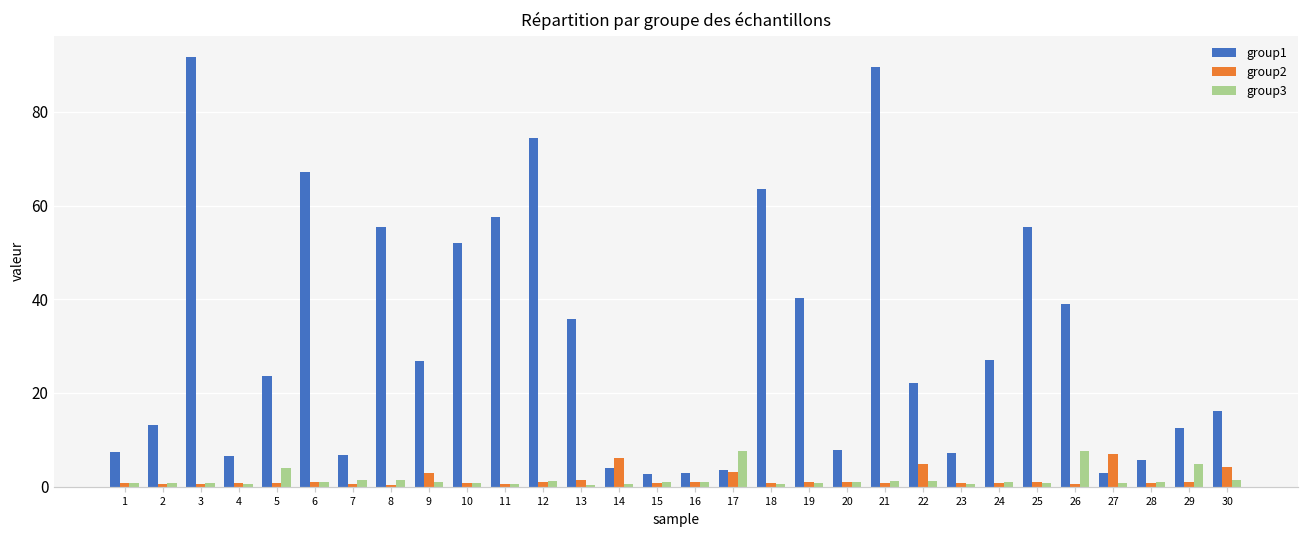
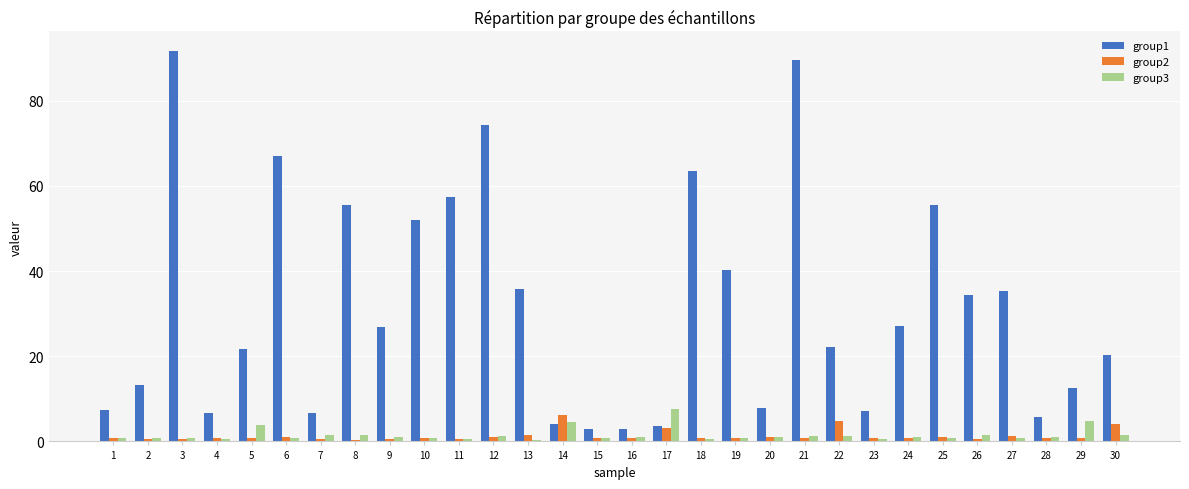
  {
    "group1": {
      "1": 7,
      "2": 13,
      "3": 92,
      "4": 7,
-     "5": 24,
+     "5": 22,
      "6": 67,
      "7": 7,
      "8": 56,
      "9": 27,
      "10": 52,
      "11": 58,
      "12": 74,
      "13": 36,
      "14": 4,
      "15": 3,
      "16": 3,
      "17": 4,
      "18": 64,
      "19": 40,
      "20": 8,
      "21": 90,
      "22": 22,
      "23": 7,
      "24": 27,
      "25": 56,
-     "26": 39,
-     "27": 3,
+     "26": 35,
+     "27": 35,
      "28": 6,
      "29": 13,
-     "30": 16
+     "30": 20
    },
    "group2": {
      "1": 1,
      "3": 1,
      "4": 1,
      "5": 1,
      "6": 1,
-     "9": 3,
+     "9": 1,
      "10": 1,
      "12": 1,
      "13": 2,
      "14": 6,
      "15": 1,
      "16": 1,
      "17": 3,
      "18": 1,
      "19": 1,
      "20": 1,
      "21": 1,
      "22": 5,
      "23": 1,
      "24": 1,
      "25": 1,
      "26": 1,
-     "27": 7,
+     "27": 1,
      "28": 1,
      "29": 1,
      "30": 4
    },
    "group3": {
      "1": 1,
      "2": 1,
      "3": 1,
      "4": 1,
      "5": 4,
      "6": 1,
      "7": 1,
      "8": 1,
      "9": 1,
      "10": 1,
      "11": 1,
      "12": 1,
-     "14": 1,
+     "14": 5,
      "15": 1,
      "16": 1,
      "17": 8,
      "19": 1,
      "20": 1,
      "21": 1,
      "22": 1,
      "23": 1,
      "24": 1,
      "25": 1,
-     "26": 8,
+     "26": 1,
      "27": 1,
      "28": 1,
      "29": 5,
      "30": 1
    }
  }
